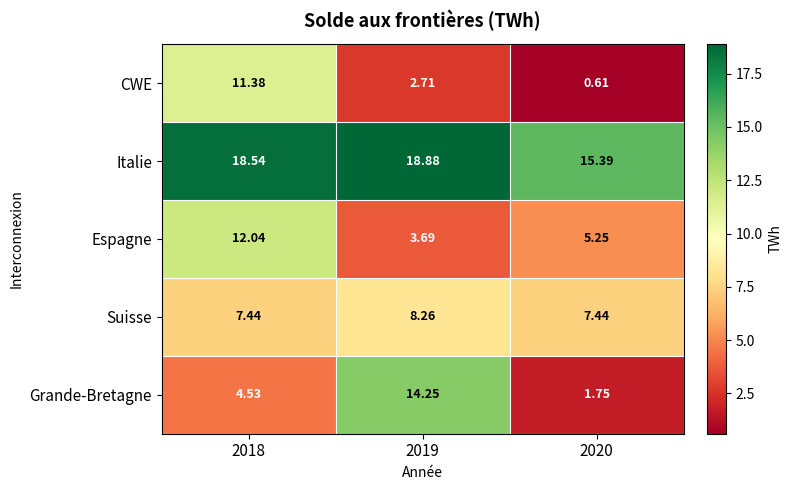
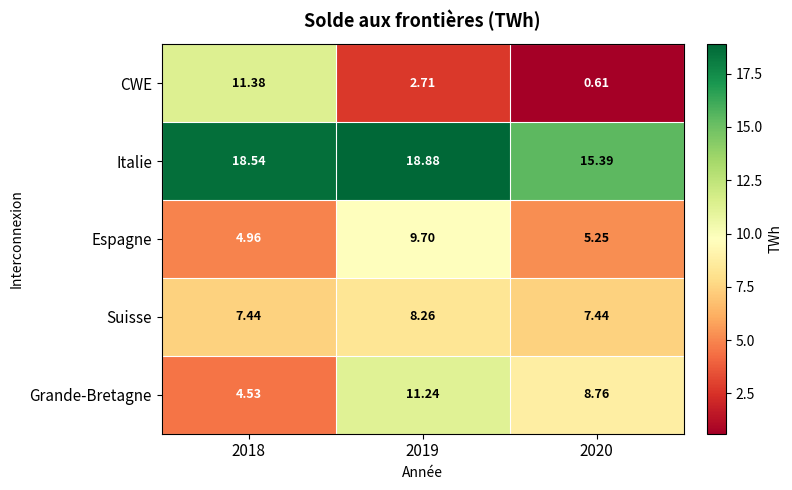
  {
    "CWE": {
      "2018": 11.38,
      "2019": 2.71,
      "2020": 0.61
    },
    "Italie": {
      "2018": 18.54,
      "2019": 18.88,
      "2020": 15.39
    },
    "Espagne": {
-     "2018": 12.04,
-     "2019": 3.69,
+     "2018": 4.96,
+     "2019": 9.70,
      "2020": 5.25
    },
    "Suisse": {
      "2018": 7.44,
      "2019": 8.26,
      "2020": 7.44
    },
    "Grande-Bretagne": {
      "2018": 4.53,
-     "2019": 14.25,
-     "2020": 1.75
+     "2019": 11.24,
+     "2020": 8.76
    }
  }
